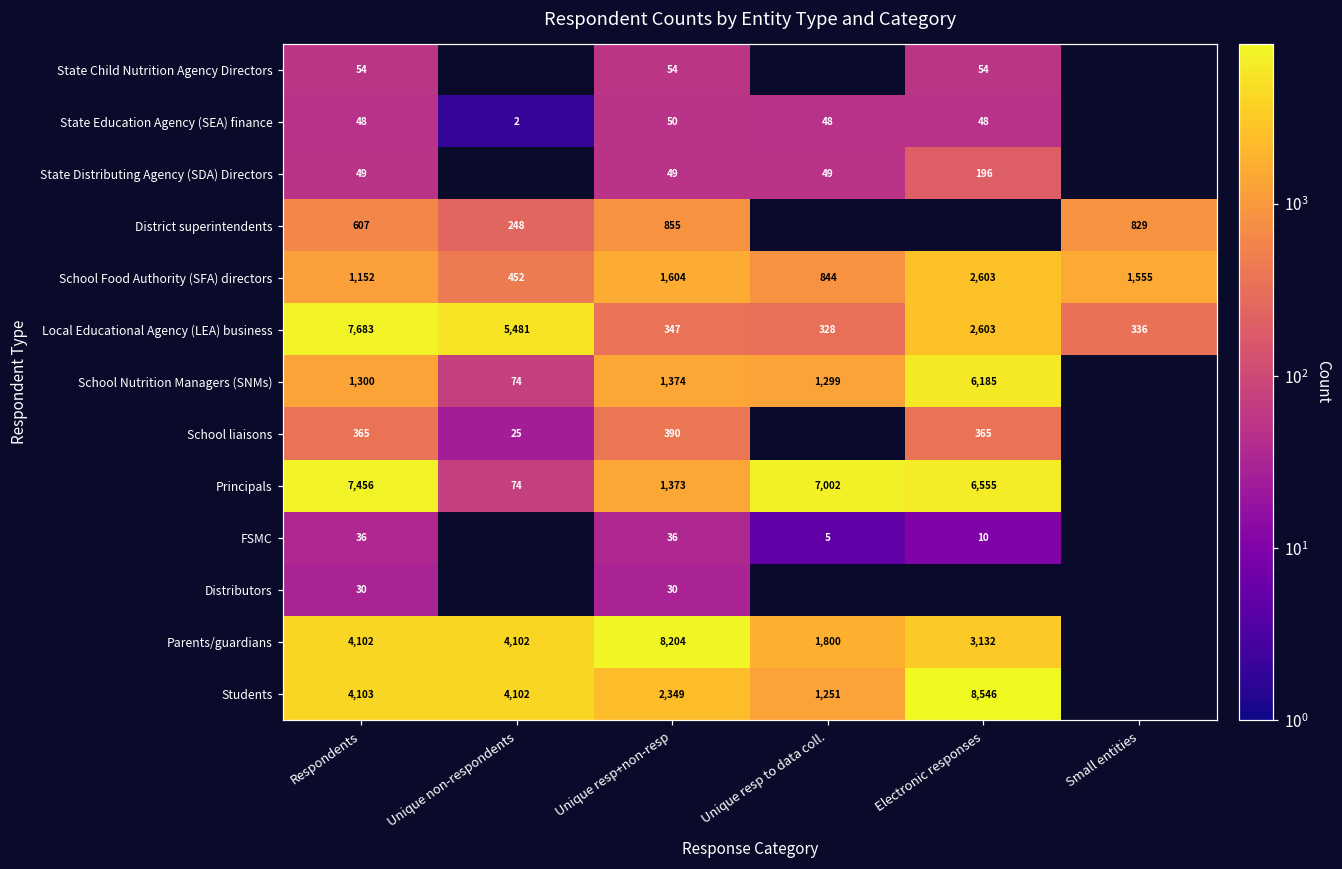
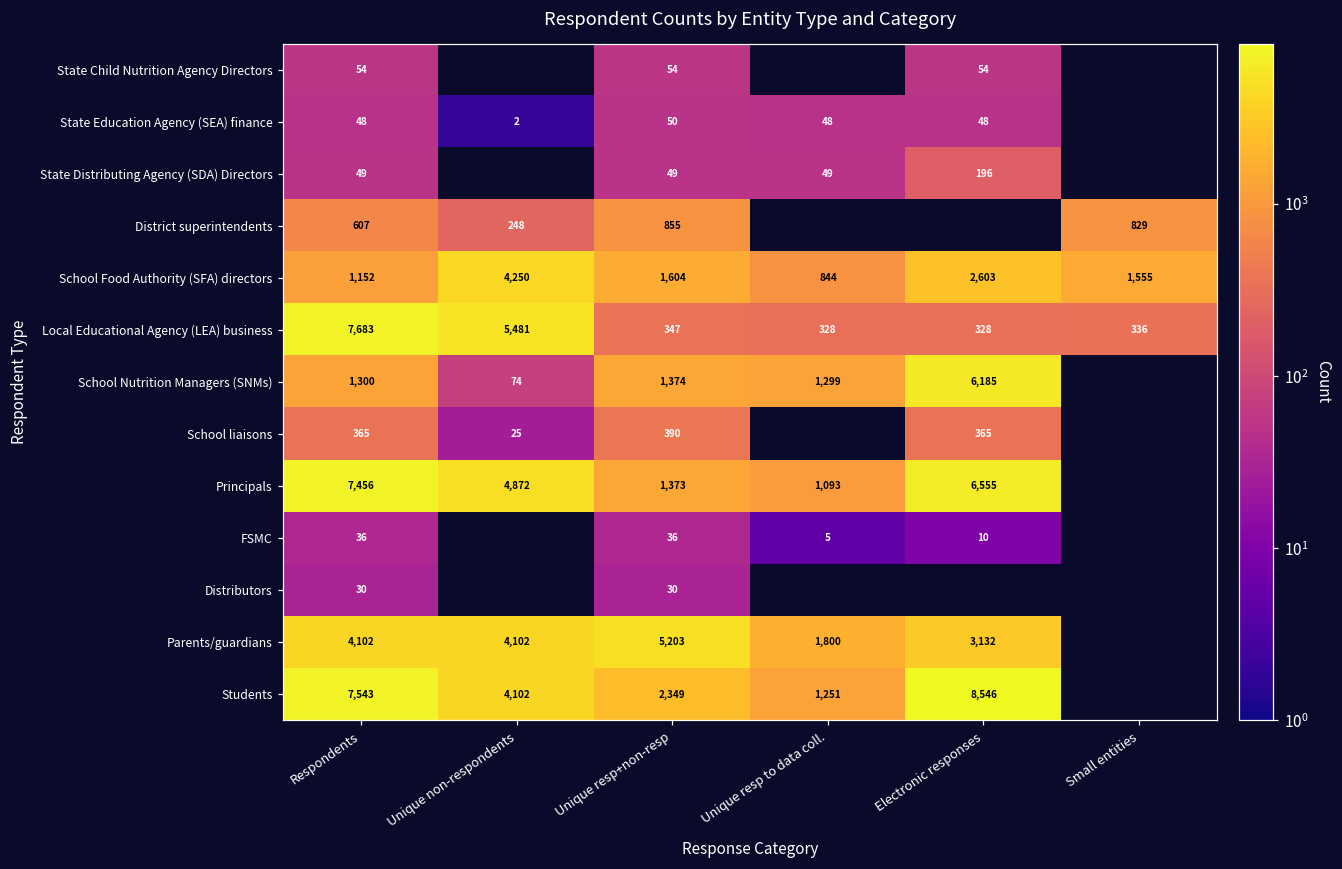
  {
    "State Child Nutrition Agency Directors": {
      "Respondents": "54",
      "Unique resp+non-resp": "54",
      "Electronic responses": "54"
    },
    "State Education Agency (SEA) finance": {
      "Respondents": "48",
      "Unique non-respondents": "2",
      "Unique resp+non-resp": "50",
      "Unique resp to data coll.": "48",
      "Electronic responses": "48"
    },
    "State Distributing Agency (SDA) Directors": {
      "Respondents": "49",
      "Unique resp+non-resp": "49",
      "Unique resp to data coll.": "49",
      "Electronic responses": "196"
    },
    "District superintendents": {
      "Respondents": "607",
      "Unique non-respondents": "248",
      "Unique resp+non-resp": "855",
      "Small entities": "829"
    },
    "School Food Authority (SFA) directors": {
      "Respondents": "1,152",
-     "Unique non-respondents": "452",
+     "Unique non-respondents": "4,250",
      "Unique resp+non-resp": "1,604",
      "Unique resp to data coll.": "844",
      "Electronic responses": "2,603",
      "Small entities": "1,555"
    },
    "Local Educational Agency (LEA) business": {
      "Respondents": "7,683",
      "Unique non-respondents": "5,481",
      "Unique resp+non-resp": "347",
      "Unique resp to data coll.": "328",
-     "Electronic responses": "2,603",
+     "Electronic responses": "328",
      "Small entities": "336"
    },
    "School Nutrition Managers (SNMs)": {
      "Respondents": "1,300",
      "Unique non-respondents": "74",
      "Unique resp+non-resp": "1,374",
      "Unique resp to data coll.": "1,299",
      "Electronic responses": "6,185"
    },
    "School liaisons": {
      "Respondents": "365",
      "Unique non-respondents": "25",
      "Unique resp+non-resp": "390",
      "Electronic responses": "365"
    },
    "Principals": {
      "Respondents": "7,456",
-     "Unique non-respondents": "74",
+     "Unique non-respondents": "4,872",
      "Unique resp+non-resp": "1,373",
-     "Unique resp to data coll.": "7,002",
+     "Unique resp to data coll.": "1,093",
      "Electronic responses": "6,555"
    },
    "FSMC": {
      "Respondents": "36",
      "Unique resp+non-resp": "36",
      "Unique resp to data coll.": "5",
      "Electronic responses": "10"
    },
    "Distributors": {
      "Respondents": "30",
      "Unique resp+non-resp": "30"
    },
    "Parents/guardians": {
      "Respondents": "4,102",
      "Unique non-respondents": "4,102",
-     "Unique resp+non-resp": "8,204",
+     "Unique resp+non-resp": "5,203",
      "Unique resp to data coll.": "1,800",
      "Electronic responses": "3,132"
    },
    "Students": {
-     "Respondents": "4,103",
+     "Respondents": "7,543",
      "Unique non-respondents": "4,102",
      "Unique resp+non-resp": "2,349",
      "Unique resp to data coll.": "1,251",
      "Electronic responses": "8,546"
    }
  }
